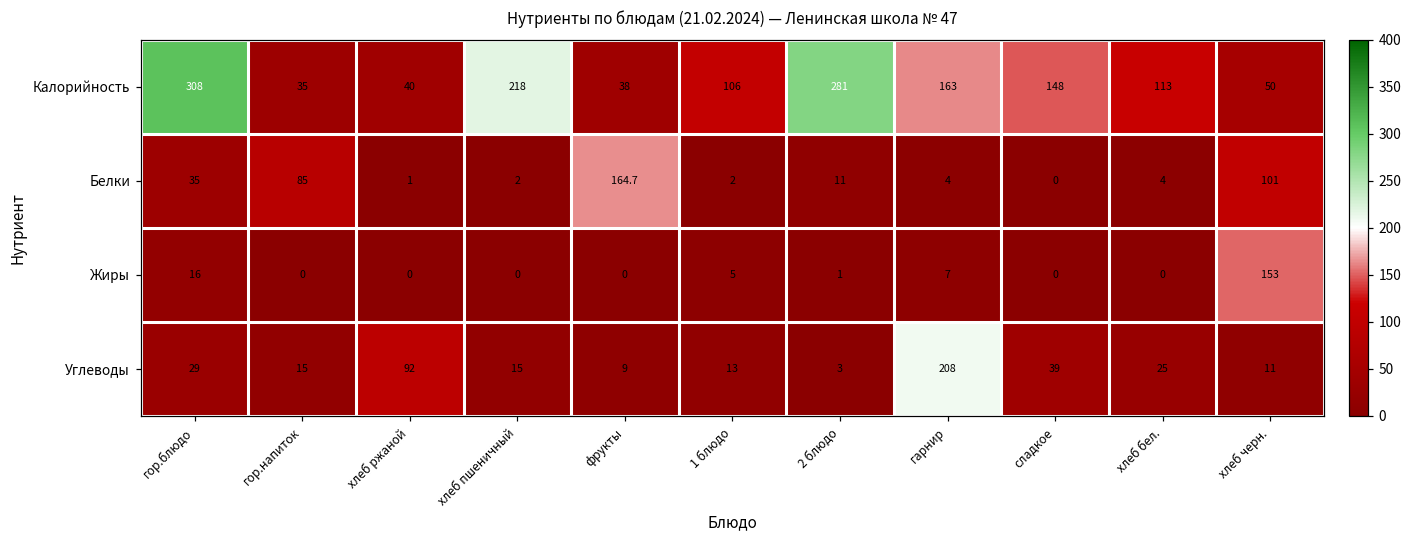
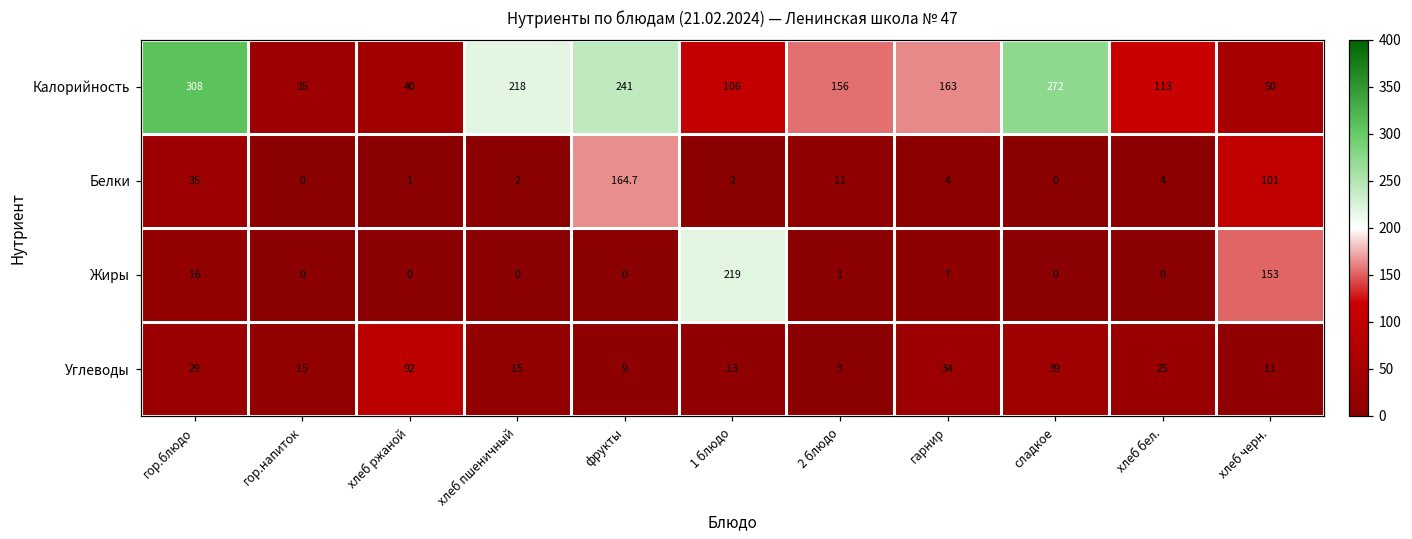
  {
    "Калорийность": {
      "гор.блюдо": 308,
      "гор.напиток": 35,
      "хлеб ржаной": 40,
      "хлеб пшеничный": 218,
-     "фрукты": 38,
+     "фрукты": 241,
      "1 блюдо": 106,
-     "2 блюдо": 281,
+     "2 блюдо": 156,
      "гарнир": 163,
-     "сладкое": 148,
+     "сладкое": 272,
      "хлеб бел.": 113,
      "хлеб черн.": 50
    },
    "Белки": {
      "гор.блюдо": 35,
-     "гор.напиток": 85,
+     "гор.напиток": 0,
      "хлеб ржаной": 1,
      "хлеб пшеничный": 2,
      "фрукты": 164.7,
      "1 блюдо": 2,
      "2 блюдо": 11,
      "гарнир": 4,
      "сладкое": 0,
      "хлеб бел.": 4,
      "хлеб черн.": 101
    },
    "Жиры": {
      "гор.блюдо": 16,
      "гор.напиток": 0,
      "хлеб ржаной": 0,
      "хлеб пшеничный": 0,
      "фрукты": 0,
-     "1 блюдо": 5,
+     "1 блюдо": 219,
      "2 блюдо": 1,
      "гарнир": 7,
      "сладкое": 0,
      "хлеб бел.": 0,
      "хлеб черн.": 153
    },
    "Углеводы": {
      "гор.блюдо": 29,
      "гор.напиток": 15,
      "хлеб ржаной": 92,
      "хлеб пшеничный": 15,
      "фрукты": 9,
      "1 блюдо": 13,
      "2 блюдо": 3,
-     "гарнир": 208,
+     "гарнир": 34,
      "сладкое": 39,
      "хлеб бел.": 25,
      "хлеб черн.": 11
    }
  }
